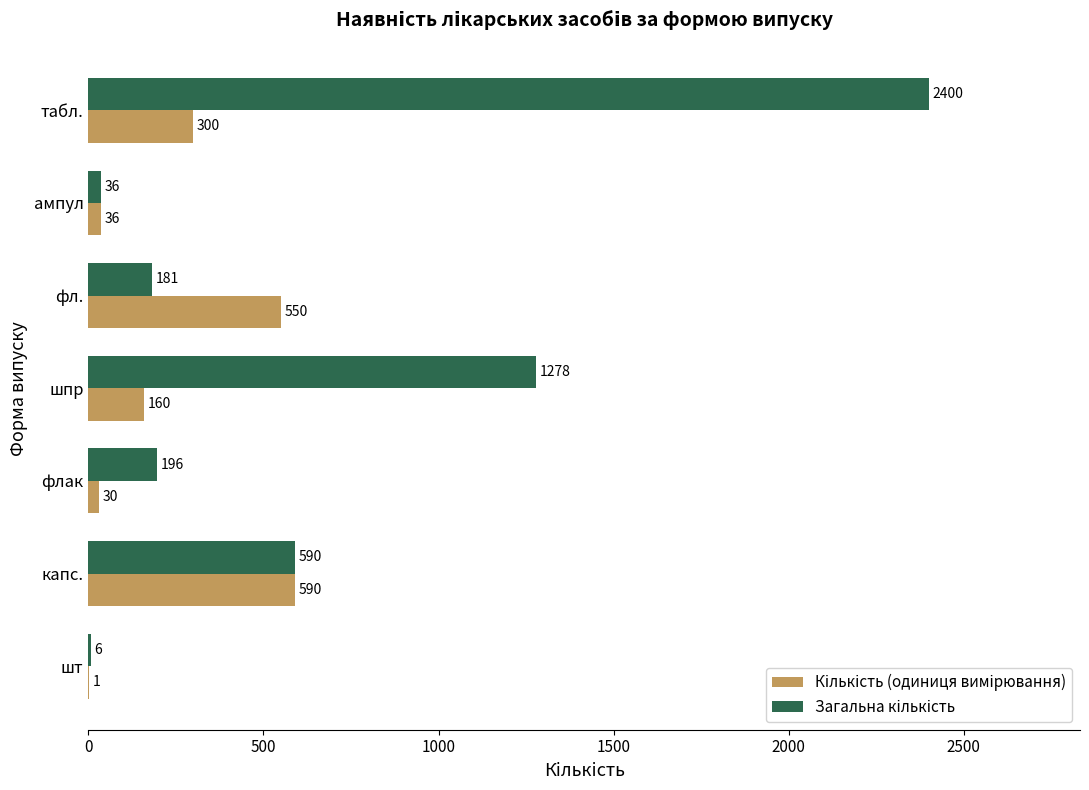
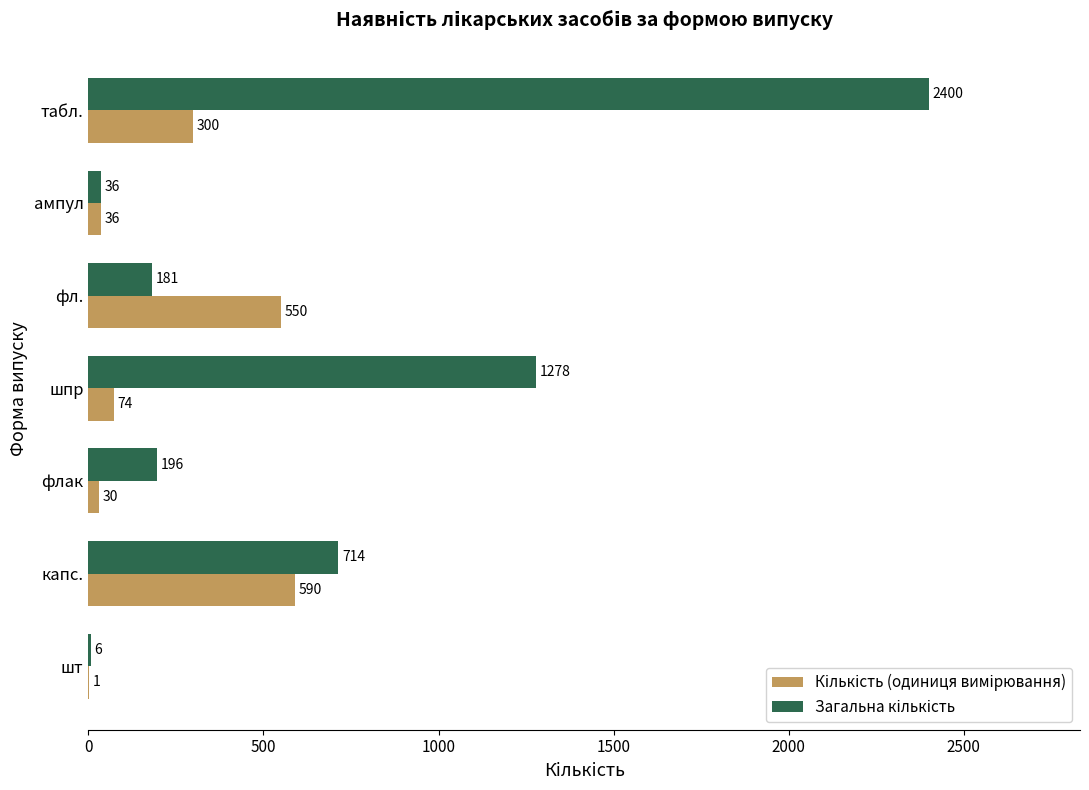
  {
    "Кількість (одиниця вимірювання)": {
      "табл.": 300,
      "ампул": 36,
      "фл.": 550,
-     "шпр": 160,
+     "шпр": 74,
      "флак": 30,
      "капс.": 590,
      "шт": 1
    },
    "Загальна кількість": {
      "табл.": 2400,
      "ампул": 36,
      "фл.": 181,
      "шпр": 1278,
      "флак": 196,
-     "капс.": 590,
+     "капс.": 714,
      "шт": 6
    }
  }
